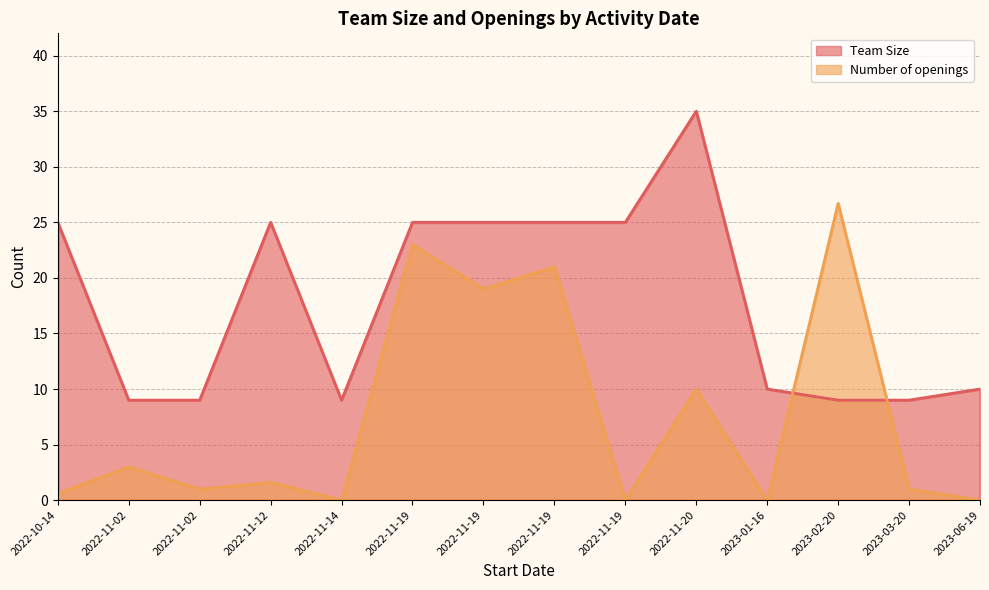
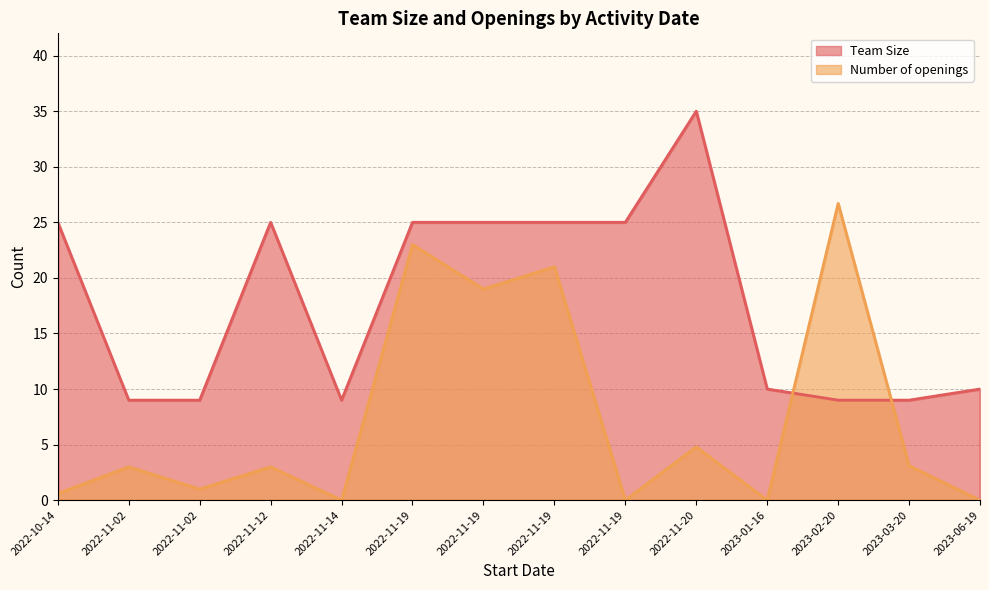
  {
    "Team Size": {
      "2022-10-14": 25.0,
      "2022-11-12": 25.0,
      "2022-11-14": 9.0,
      "2022-11-20": 35.0,
      "2023-01-16": 10.0,
      "2023-02-20": 9.0,
      "2023-03-20": 9.0,
      "2023-06-19": 10.0
    },
    "Number of openings": {
      "2022-10-14": 0.6,
-     "2022-11-12": 1.6,
+     "2022-11-12": 3.0,
      "2022-11-14": 0.0,
-     "2022-11-20": 10.0,
+     "2022-11-20": 4.8,
      "2023-01-16": 0.0,
      "2023-02-20": 26.7,
-     "2023-03-20": 1.0,
+     "2023-03-20": 3.1,
      "2023-06-19": 0.0
    }
  }
